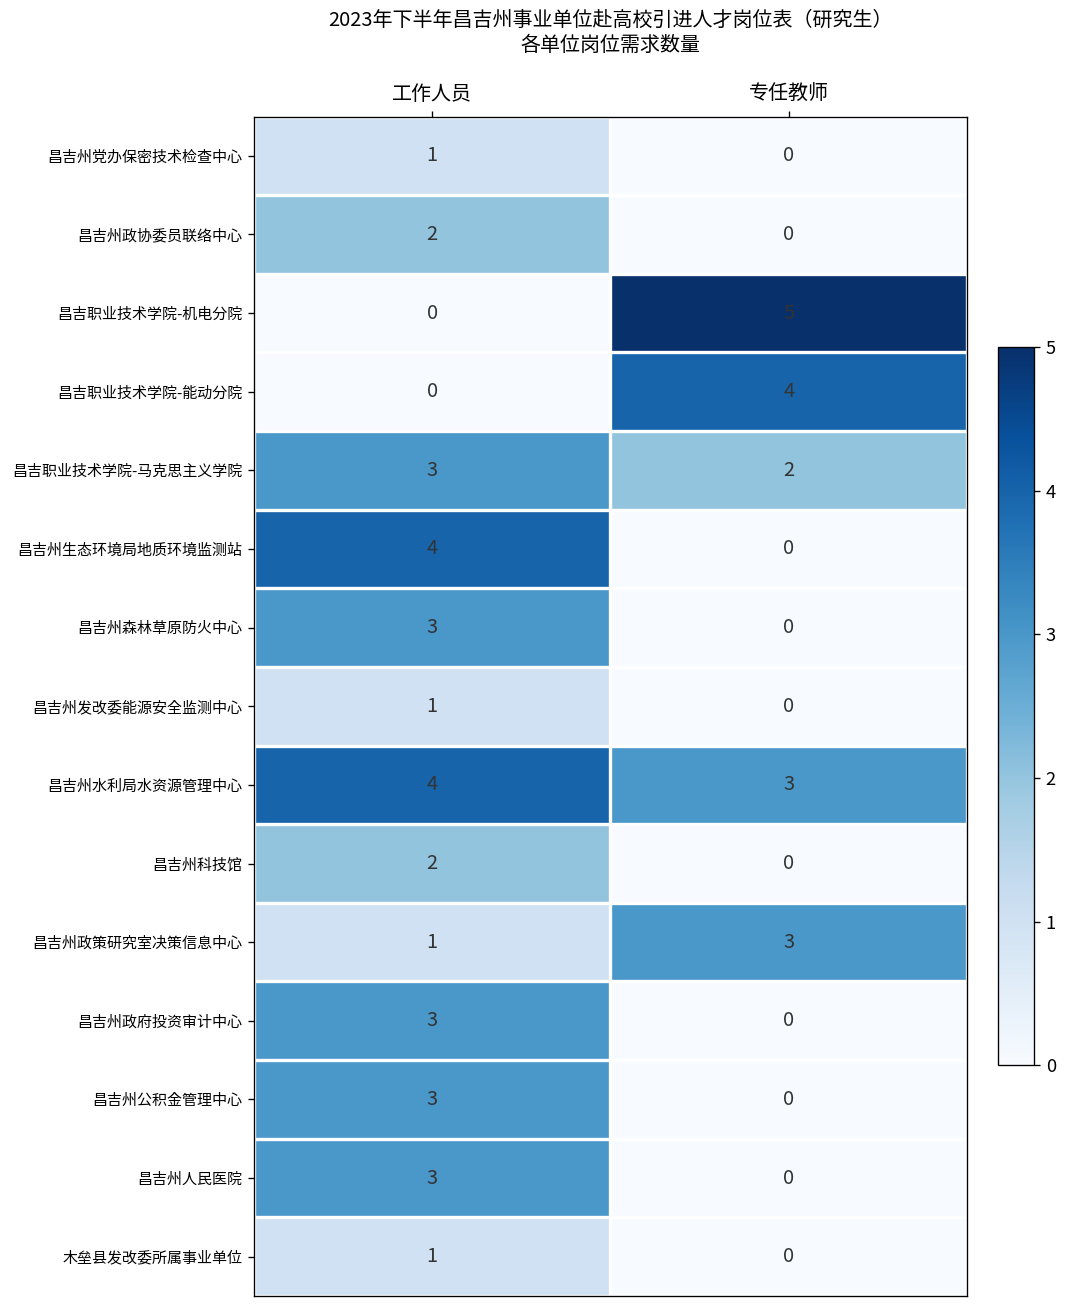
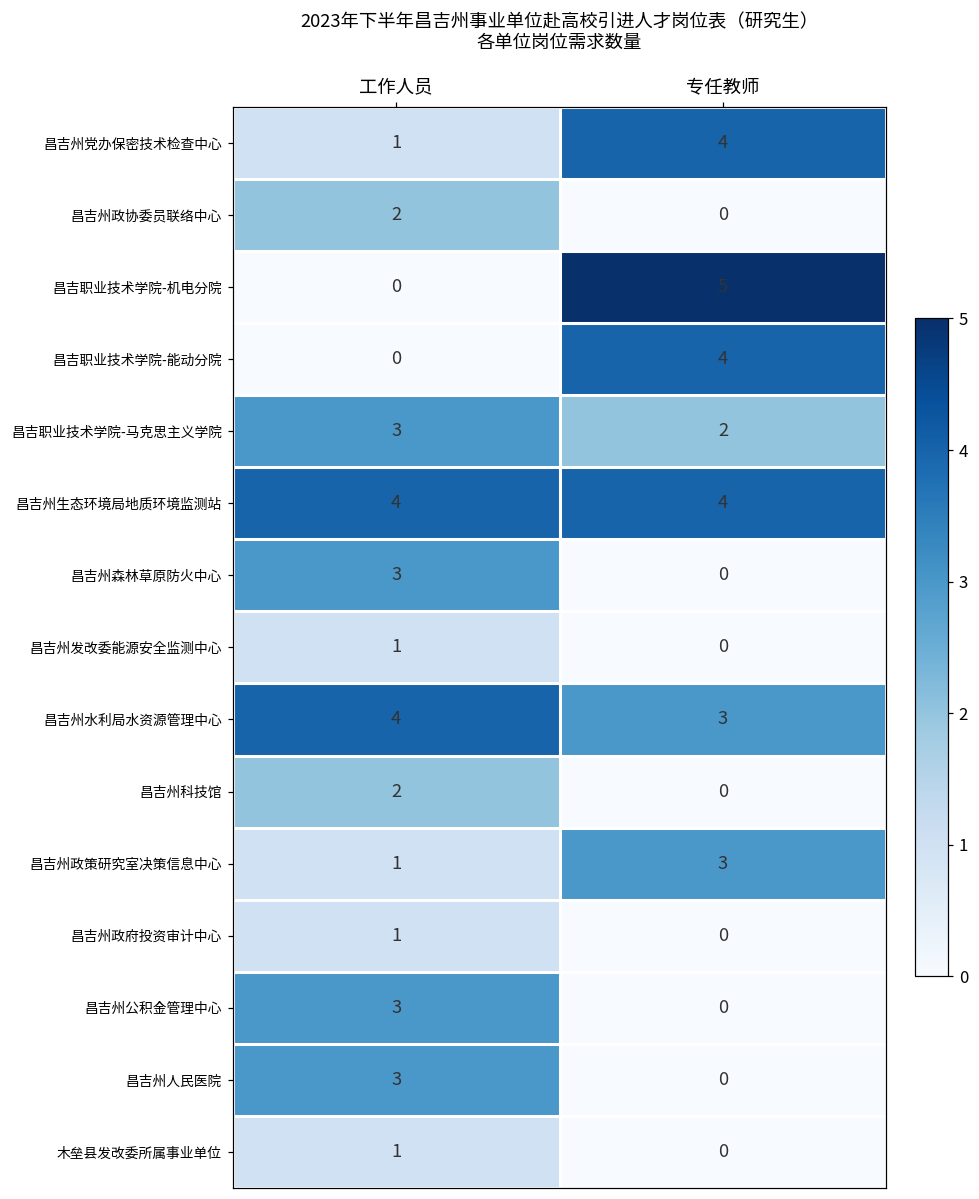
  {
    "昌吉州党办保密技术检查中心": {
      "工作人员": 1,
-     "专任教师": 0
+     "专任教师": 4
    },
    "昌吉州政协委员联络中心": {
      "工作人员": 2,
      "专任教师": 0
    },
    "昌吉职业技术学院-机电分院": {
      "工作人员": 0,
      "专任教师": 5
    },
    "昌吉职业技术学院-能动分院": {
      "工作人员": 0,
      "专任教师": 4
    },
    "昌吉职业技术学院-马克思主义学院": {
      "工作人员": 3,
      "专任教师": 2
    },
    "昌吉州生态环境局地质环境监测站": {
      "工作人员": 4,
-     "专任教师": 0
+     "专任教师": 4
    },
    "昌吉州森林草原防火中心": {
      "工作人员": 3,
      "专任教师": 0
    },
    "昌吉州发改委能源安全监测中心": {
      "工作人员": 1,
      "专任教师": 0
    },
    "昌吉州水利局水资源管理中心": {
      "工作人员": 4,
      "专任教师": 3
    },
    "昌吉州科技馆": {
      "工作人员": 2,
      "专任教师": 0
    },
    "昌吉州政策研究室决策信息中心": {
      "工作人员": 1,
      "专任教师": 3
    },
    "昌吉州政府投资审计中心": {
-     "工作人员": 3,
+     "工作人员": 1,
      "专任教师": 0
    },
    "昌吉州公积金管理中心": {
      "工作人员": 3,
      "专任教师": 0
    },
    "昌吉州人民医院": {
      "工作人员": 3,
      "专任教师": 0
    },
    "木垒县发改委所属事业单位": {
      "工作人员": 1,
      "专任教师": 0
    }
  }
